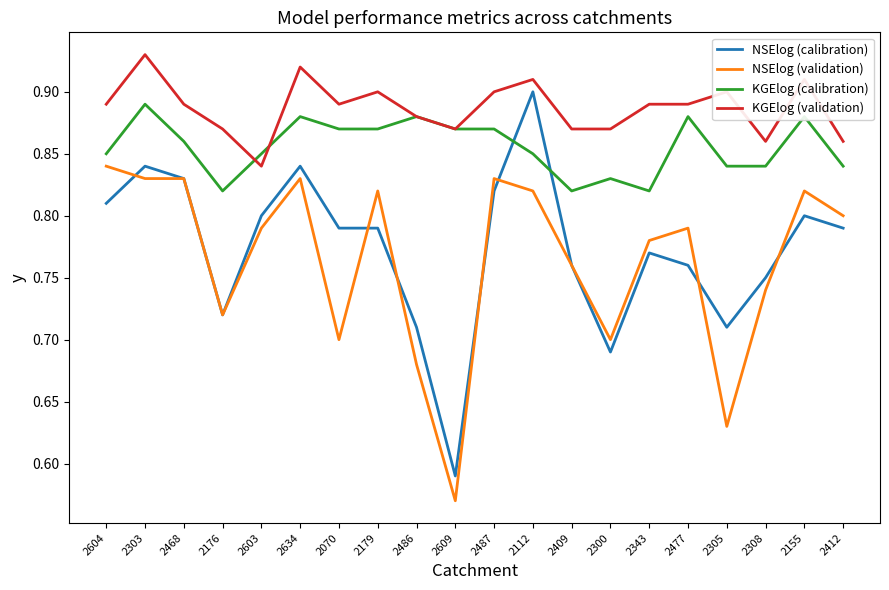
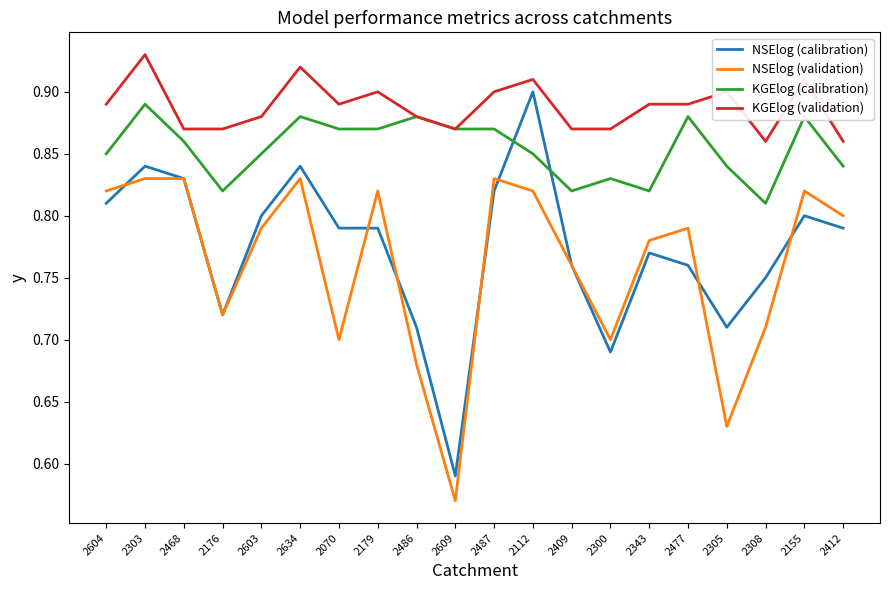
  {
    "NSElog (calibration)": {
      "2604": 0.81,
      "2303": 0.84,
      "2603": 0.80,
      "2634": 0.84,
      "2070": 0.79,
      "2179": 0.79,
      "2486": 0.71,
      "2609": 0.59,
      "2487": 0.82,
      "2112": 0.90,
      "2300": 0.69,
      "2343": 0.77,
      "2477": 0.76,
      "2305": 0.71,
      "2308": 0.75,
      "2155": 0.80,
      "2412": 0.79
    },
    "NSElog (validation)": {
-     "2604": 0.84,
+     "2604": 0.82,
      "2303": 0.83,
      "2603": 0.79,
      "2634": 0.83,
      "2070": 0.70,
      "2179": 0.82,
      "2486": 0.68,
      "2609": 0.57,
      "2487": 0.83,
      "2112": 0.82,
      "2300": 0.70,
      "2343": 0.78,
      "2477": 0.79,
      "2305": 0.63,
-     "2308": 0.74,
+     "2308": 0.71,
      "2155": 0.82,
      "2412": 0.80
    },
    "KGElog (calibration)": {
      "2604": 0.85,
      "2303": 0.89,
      "2468": 0.86,
      "2176": 0.82,
      "2603": 0.85,
      "2634": 0.88,
      "2070": 0.87,
      "2179": 0.87,
      "2487": 0.87,
      "2112": 0.85,
      "2409": 0.82,
      "2300": 0.83,
      "2343": 0.82,
      "2477": 0.88,
      "2305": 0.84,
-     "2308": 0.84,
+     "2308": 0.81,
      "2412": 0.84
    },
    "KGElog (validation)": {
      "2604": 0.89,
      "2303": 0.93,
-     "2468": 0.89,
+     "2468": 0.87,
      "2176": 0.87,
-     "2603": 0.84,
+     "2603": 0.88,
      "2634": 0.92,
      "2070": 0.89,
      "2179": 0.90,
      "2487": 0.90,
      "2112": 0.91,
      "2409": 0.87,
      "2300": 0.87,
      "2343": 0.89,
      "2477": 0.89,
      "2308": 0.86,
      "2412": 0.86
    }
  }
